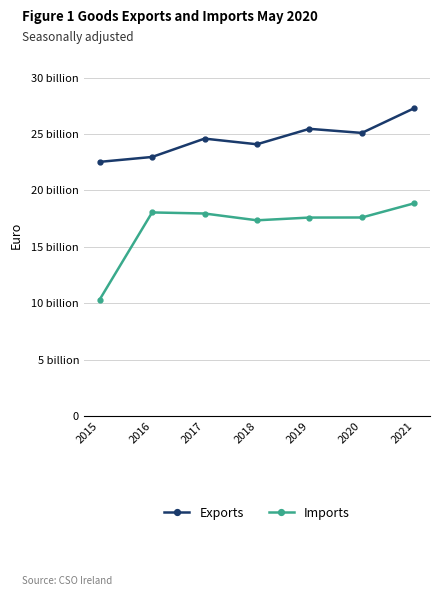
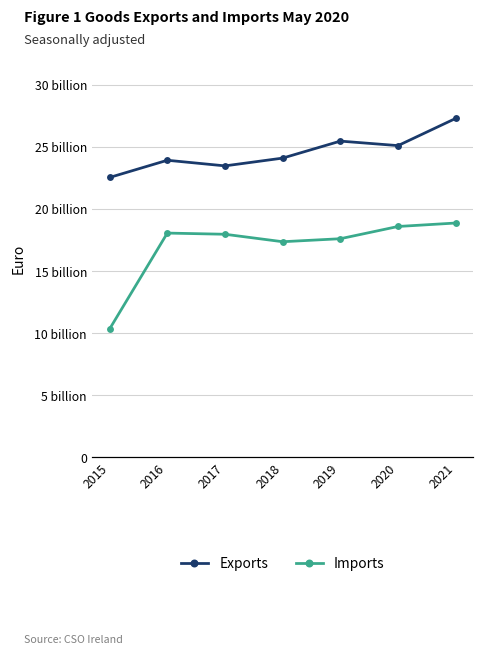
  {
    "Exports": {
      "2015": "22.5 billion",
-     "2016": "23.0 billion",
-     "2017": "24.6 billion",
+     "2016": "23.9 billion",
+     "2017": "23.5 billion",
      "2018": "24.1 billion",
      "2019": "25.5 billion",
      "2020": "25.1 billion",
      "2021": "27.3 billion"
    },
    "Imports": {
      "2015": "10.3 billion",
      "2016": "18.0 billion",
      "2017": "18.0 billion",
      "2018": "17.4 billion",
      "2019": "17.6 billion",
-     "2020": "17.6 billion",
+     "2020": "18.6 billion",
      "2021": "18.9 billion"
    }
  }
